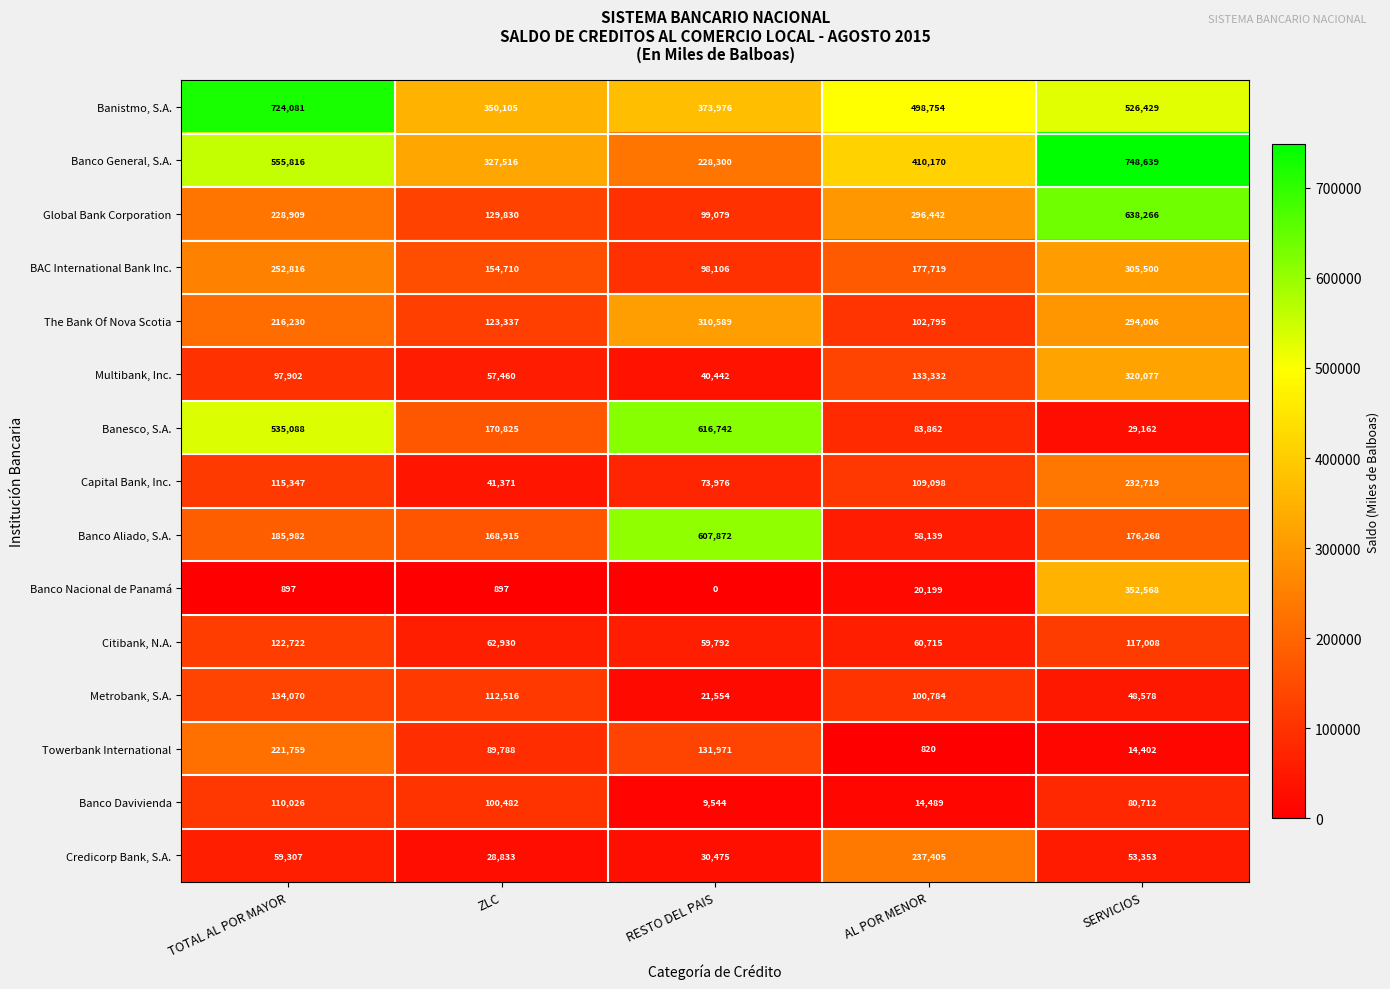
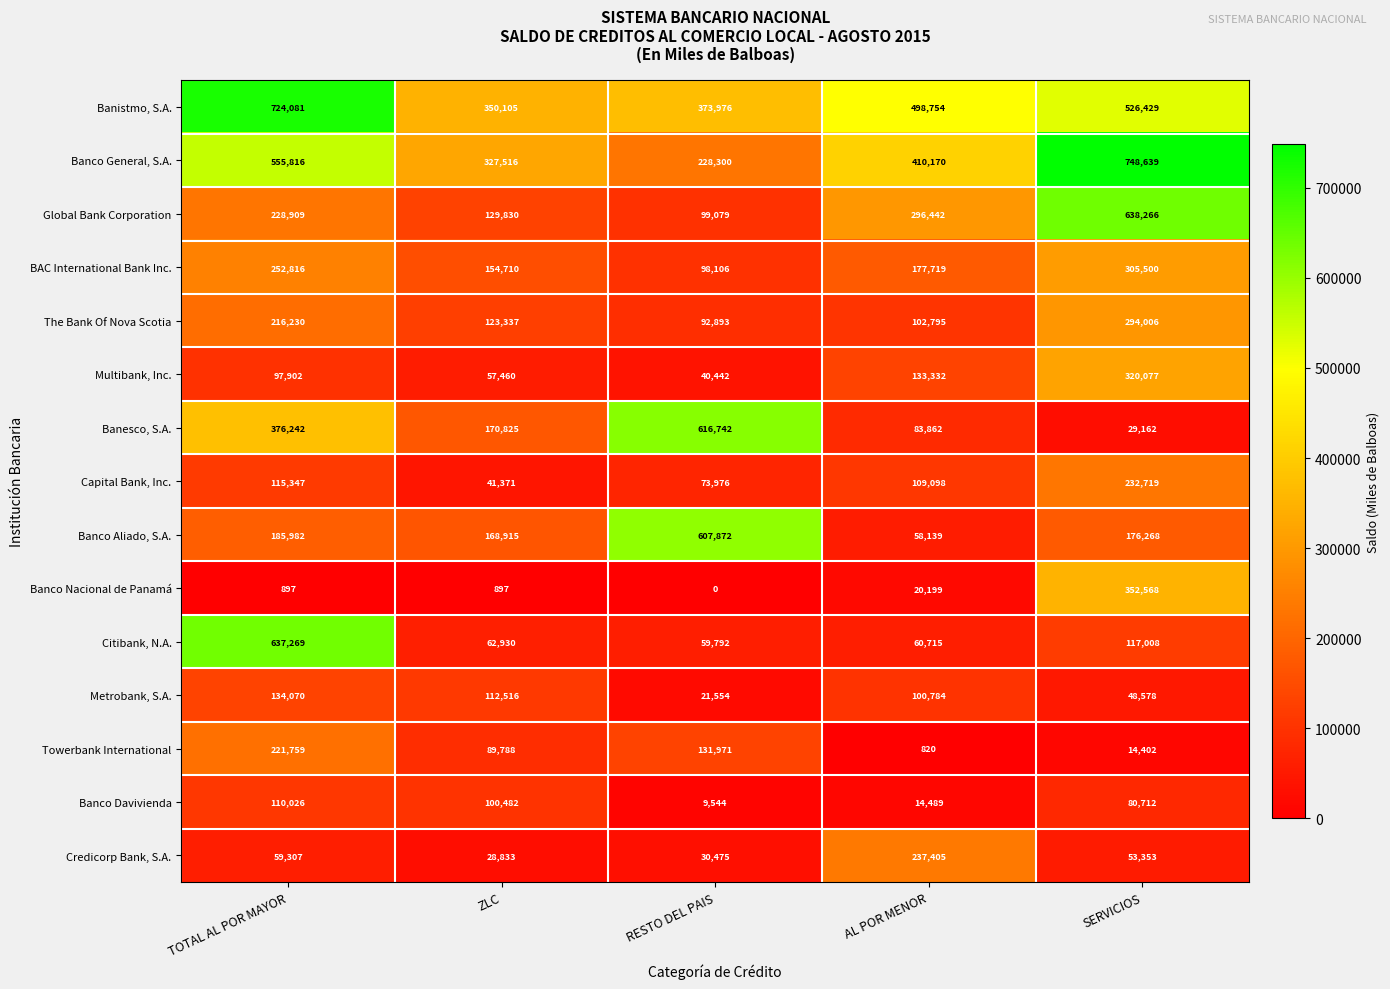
  {
    "Banistmo, S.A.": {
      "TOTAL AL POR MAYOR": "724,081",
      "ZLC": "350,105",
      "RESTO DEL PAIS": "373,976",
      "AL POR MENOR": "498,754",
      "SERVICIOS": "526,429"
    },
    "Banco General, S.A.": {
      "TOTAL AL POR MAYOR": "555,816",
      "ZLC": "327,516",
      "RESTO DEL PAIS": "228,300",
      "AL POR MENOR": "410,170",
      "SERVICIOS": "748,639"
    },
    "Global Bank Corporation": {
      "TOTAL AL POR MAYOR": "228,909",
      "ZLC": "129,830",
      "RESTO DEL PAIS": "99,079",
      "AL POR MENOR": "296,442",
      "SERVICIOS": "638,266"
    },
    "BAC International Bank Inc.": {
      "TOTAL AL POR MAYOR": "252,816",
      "ZLC": "154,710",
      "RESTO DEL PAIS": "98,106",
      "AL POR MENOR": "177,719",
      "SERVICIOS": "305,500"
    },
    "The Bank Of Nova Scotia": {
      "TOTAL AL POR MAYOR": "216,230",
      "ZLC": "123,337",
-     "RESTO DEL PAIS": "310,589",
+     "RESTO DEL PAIS": "92,893",
      "AL POR MENOR": "102,795",
      "SERVICIOS": "294,006"
    },
    "Multibank, Inc.": {
      "TOTAL AL POR MAYOR": "97,902",
      "ZLC": "57,460",
      "RESTO DEL PAIS": "40,442",
      "AL POR MENOR": "133,332",
      "SERVICIOS": "320,077"
    },
    "Banesco, S.A.": {
-     "TOTAL AL POR MAYOR": "535,088",
+     "TOTAL AL POR MAYOR": "376,242",
      "ZLC": "170,825",
      "RESTO DEL PAIS": "616,742",
      "AL POR MENOR": "83,862",
      "SERVICIOS": "29,162"
    },
    "Capital Bank, Inc.": {
      "TOTAL AL POR MAYOR": "115,347",
      "ZLC": "41,371",
      "RESTO DEL PAIS": "73,976",
      "AL POR MENOR": "109,098",
      "SERVICIOS": "232,719"
    },
    "Banco Aliado, S.A.": {
      "TOTAL AL POR MAYOR": "185,982",
      "ZLC": "168,915",
      "RESTO DEL PAIS": "607,872",
      "AL POR MENOR": "58,139",
      "SERVICIOS": "176,268"
    },
    "Banco Nacional de Panamá": {
      "TOTAL AL POR MAYOR": "897",
      "ZLC": "897",
      "RESTO DEL PAIS": "0",
      "AL POR MENOR": "20,199",
      "SERVICIOS": "352,568"
    },
    "Citibank, N.A.": {
-     "TOTAL AL POR MAYOR": "122,722",
+     "TOTAL AL POR MAYOR": "637,269",
      "ZLC": "62,930",
      "RESTO DEL PAIS": "59,792",
      "AL POR MENOR": "60,715",
      "SERVICIOS": "117,008"
    },
    "Metrobank, S.A.": {
      "TOTAL AL POR MAYOR": "134,070",
      "ZLC": "112,516",
      "RESTO DEL PAIS": "21,554",
      "AL POR MENOR": "100,784",
      "SERVICIOS": "48,578"
    },
    "Towerbank International": {
      "TOTAL AL POR MAYOR": "221,759",
      "ZLC": "89,788",
      "RESTO DEL PAIS": "131,971",
      "AL POR MENOR": "820",
      "SERVICIOS": "14,402"
    },
    "Banco Davivienda": {
      "TOTAL AL POR MAYOR": "110,026",
      "ZLC": "100,482",
      "RESTO DEL PAIS": "9,544",
      "AL POR MENOR": "14,489",
      "SERVICIOS": "80,712"
    },
    "Credicorp Bank, S.A.": {
      "TOTAL AL POR MAYOR": "59,307",
      "ZLC": "28,833",
      "RESTO DEL PAIS": "30,475",
      "AL POR MENOR": "237,405",
      "SERVICIOS": "53,353"
    }
  }
